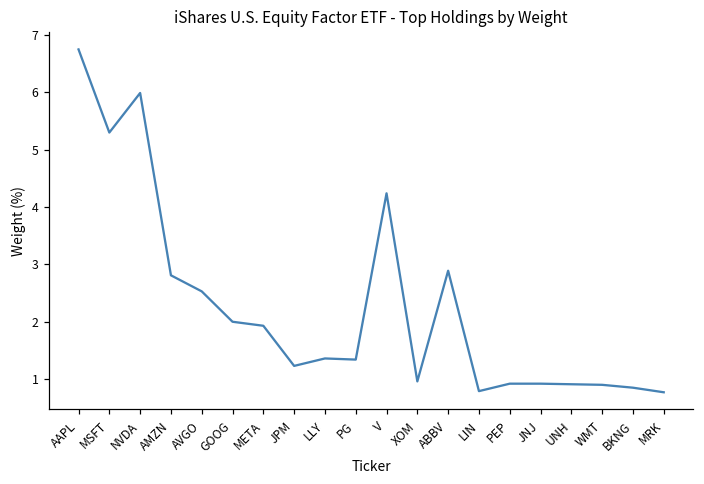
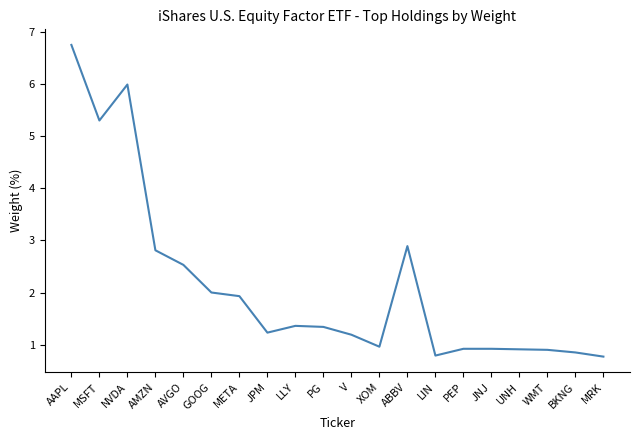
  {
    "AAPL": 6.8,
    "MSFT": 5.3,
    "NVDA": 6.0,
    "AMZN": 2.8,
    "AVGO": 2.5,
    "GOOG": 2.0,
    "META": 1.9,
    "JPM": 1.2,
    "LLY": 1.4,
    "PG": 1.3,
-   "V": 4.2,
+   "V": 1.2,
    "XOM": 1.0,
    "ABBV": 2.9,
    "LIN": 0.8,
    "PEP": 0.9,
    "JNJ": 0.9,
    "UNH": 0.9,
    "WMT": 0.9,
    "BKNG": 0.9,
    "MRK": 0.8
  }
